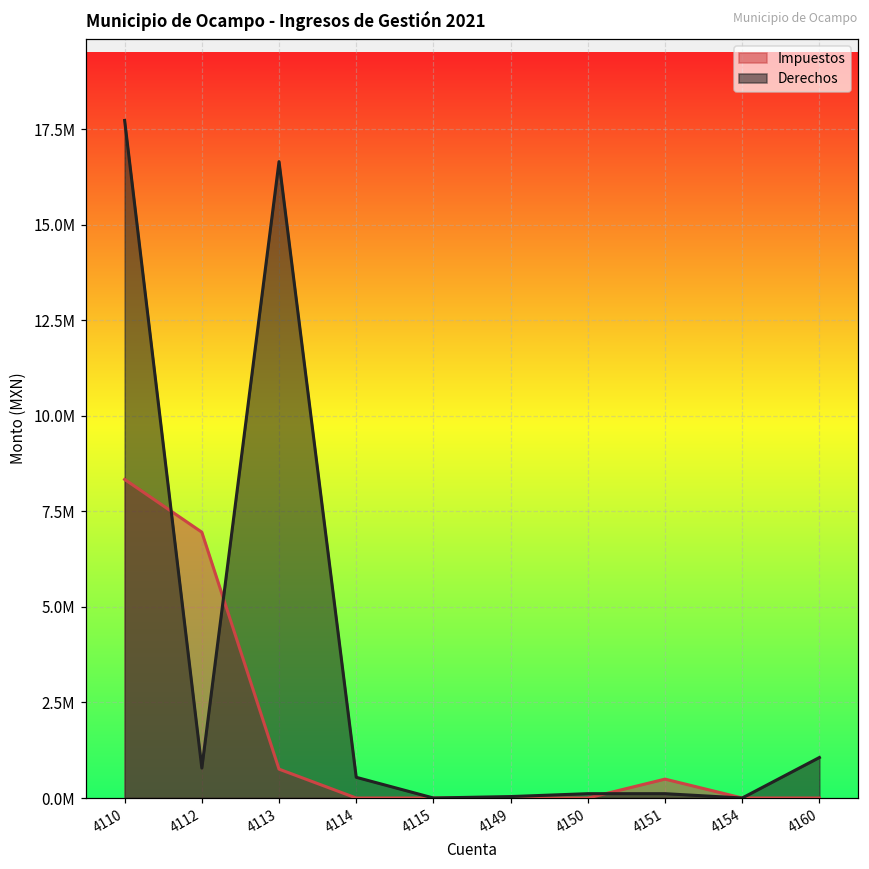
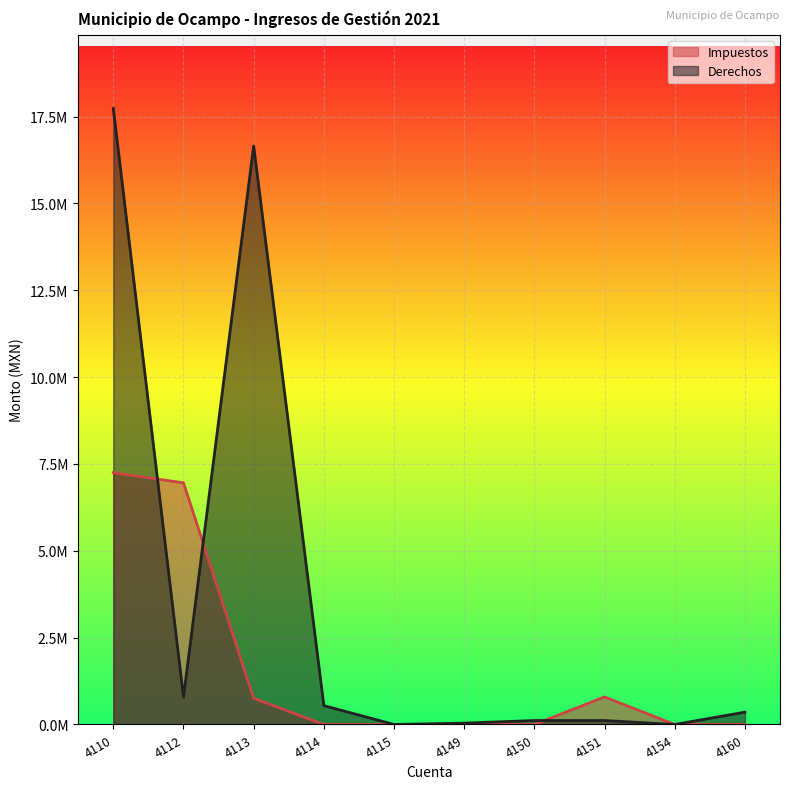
  {
    "Impuestos": {
-     "4110": 8300000,
+     "4110": 7200000,
      "4112": 7000000,
      "4113": 800000,
      "4114": 0,
      "4150": 0,
-     "4151": 500000,
+     "4151": 800000,
      "4160": 0
    },
    "Derechos": {
      "4110": 17700000,
      "4112": 800000,
      "4113": 16700000,
      "4114": 500000,
      "4150": 100000,
      "4151": 100000,
-     "4160": 1100000
+     "4160": 400000
    }
  }
